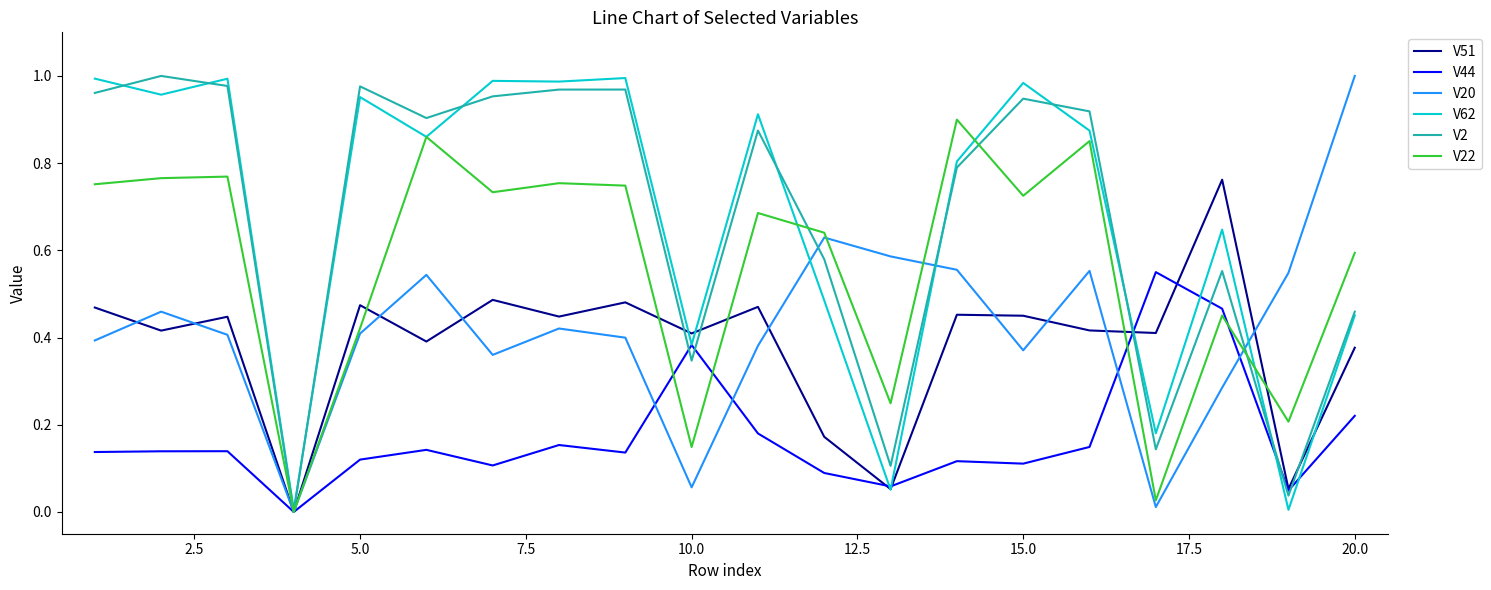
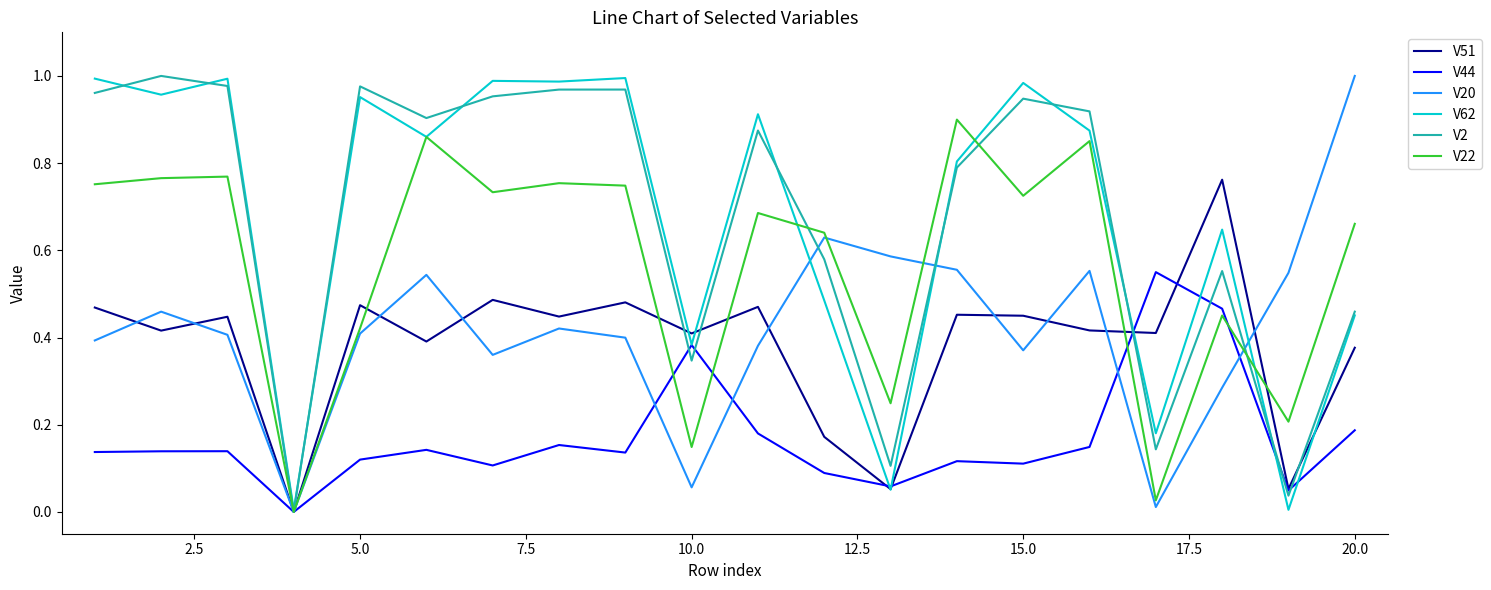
  {
    "V51": {
      "5.0": 0.47,
      "10.0": 0.41,
      "15.0": 0.45,
      "20.0": 0.38
    },
    "V44": {
      "5.0": 0.12,
      "15.0": 0.11,
-     "20.0": 0.22
+     "20.0": 0.19
    },
    "V20": {
      "5.0": 0.41,
      "10.0": 0.06,
      "15.0": 0.37,
      "20.0": 1.00
    },
    "V22": {
      "5.0": 0.42,
      "10.0": 0.15,
      "15.0": 0.73,
-     "20.0": 0.59
+     "20.0": 0.66
    }
  }
